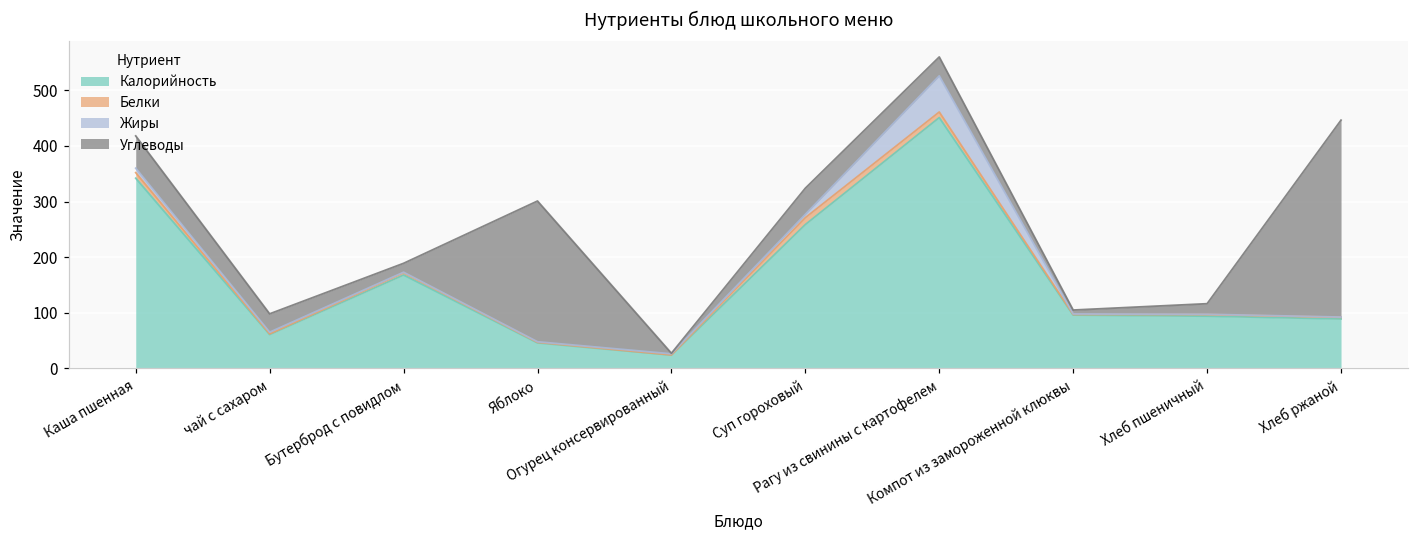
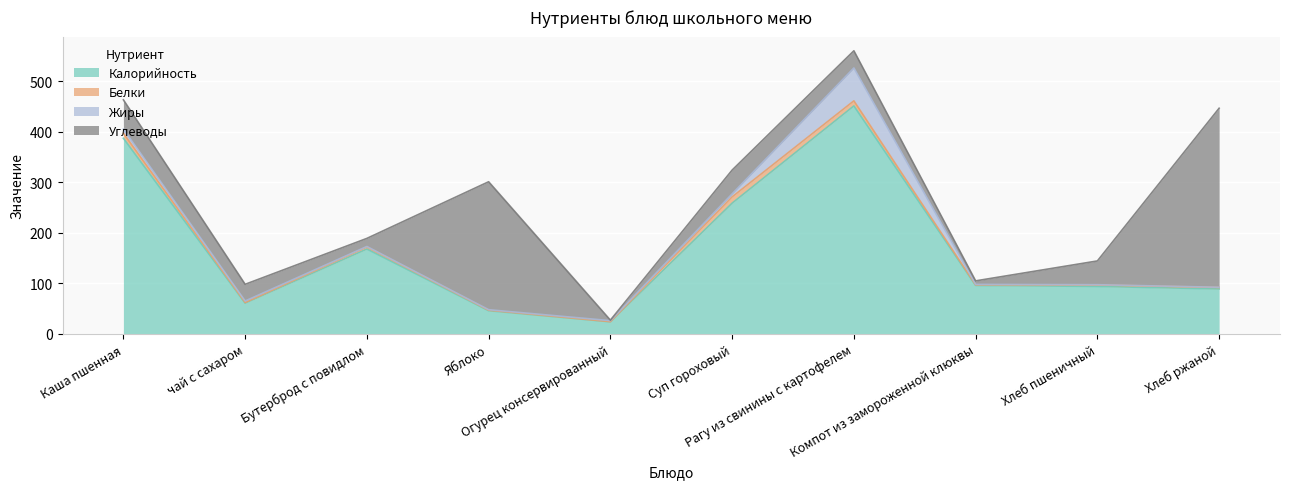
  {
    "Калорийность": {
-     "Каша пшенная": 340,
+     "Каша пшенная": 390,
      "Суп гороховый": 260,
      "Рагу из свинины с картофелем": 450
    },
    "Белки": {
      "Каша пшенная": 10,
      "Суп гороховый": 10,
      "Рагу из свинины с картофелем": 10
    },
    "Жиры": {
      "Каша пшенная": 10,
      "Суп гороховый": 10,
      "Рагу из свинины с картофелем": 70
    },
    "Углеводы": {
      "Каша пшенная": 60,
      "чай с сахаром": 30,
      "Бутерброд с повидлом": 20,
      "Яблоко": 250,
      "Суп гороховый": 50,
      "Рагу из свинины с картофелем": 30,
      "Компот из замороженной клюквы": 10,
-     "Хлеб пшеничный": 20,
+     "Хлеб пшеничный": 50,
      "Хлеб ржаной": 350
    }
  }
